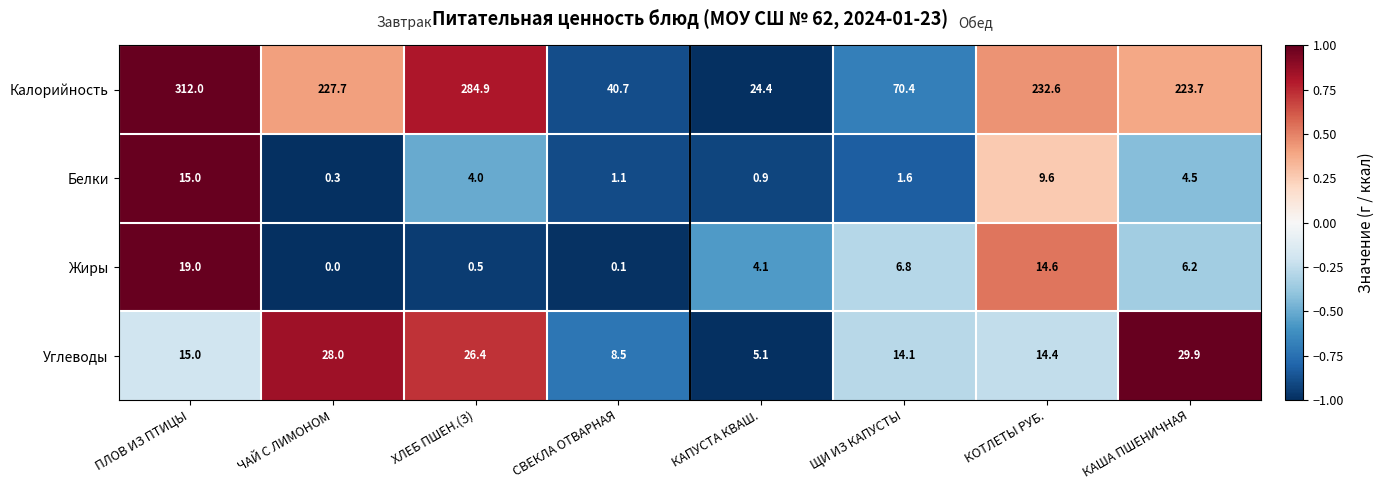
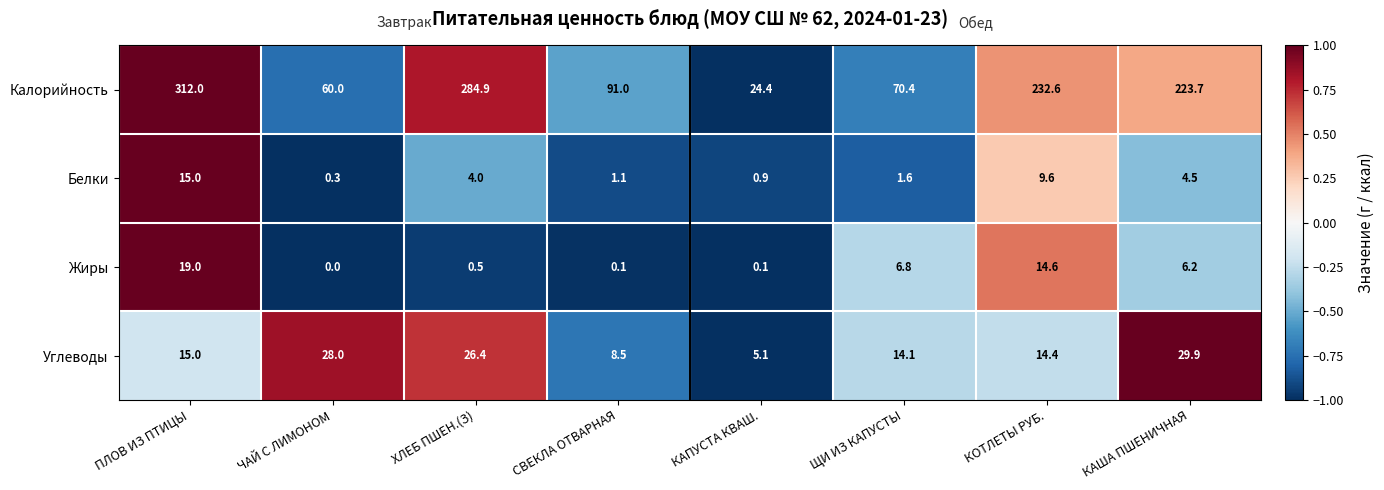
  {
    "Калорийность": {
      "ПЛОВ ИЗ ПТИЦЫ": 312.0,
-     "ЧАЙ С ЛИМОНОМ": 227.7,
+     "ЧАЙ С ЛИМОНОМ": 60.0,
      "ХЛЕБ ПШЕН.(З)": 284.9,
-     "СВЕКЛА ОТВАРНАЯ": 40.7,
+     "СВЕКЛА ОТВАРНАЯ": 91.0,
      "КАПУСТА КВАШ.": 24.4,
      "ЩИ ИЗ КАПУСТЫ": 70.4,
      "КОТЛЕТЫ РУБ.": 232.6,
      "КАША ПШЕНИЧНАЯ": 223.7
    },
    "Белки": {
      "ПЛОВ ИЗ ПТИЦЫ": 15.0,
      "ЧАЙ С ЛИМОНОМ": 0.3,
      "ХЛЕБ ПШЕН.(З)": 4.0,
      "СВЕКЛА ОТВАРНАЯ": 1.1,
      "КАПУСТА КВАШ.": 0.9,
      "ЩИ ИЗ КАПУСТЫ": 1.6,
      "КОТЛЕТЫ РУБ.": 9.6,
      "КАША ПШЕНИЧНАЯ": 4.5
    },
    "Жиры": {
      "ПЛОВ ИЗ ПТИЦЫ": 19.0,
      "ЧАЙ С ЛИМОНОМ": 0.0,
      "ХЛЕБ ПШЕН.(З)": 0.5,
      "СВЕКЛА ОТВАРНАЯ": 0.1,
-     "КАПУСТА КВАШ.": 4.1,
+     "КАПУСТА КВАШ.": 0.1,
      "ЩИ ИЗ КАПУСТЫ": 6.8,
      "КОТЛЕТЫ РУБ.": 14.6,
      "КАША ПШЕНИЧНАЯ": 6.2
    },
    "Углеводы": {
      "ПЛОВ ИЗ ПТИЦЫ": 15.0,
      "ЧАЙ С ЛИМОНОМ": 28.0,
      "ХЛЕБ ПШЕН.(З)": 26.4,
      "СВЕКЛА ОТВАРНАЯ": 8.5,
      "КАПУСТА КВАШ.": 5.1,
      "ЩИ ИЗ КАПУСТЫ": 14.1,
      "КОТЛЕТЫ РУБ.": 14.4,
      "КАША ПШЕНИЧНАЯ": 29.9
    }
  }
